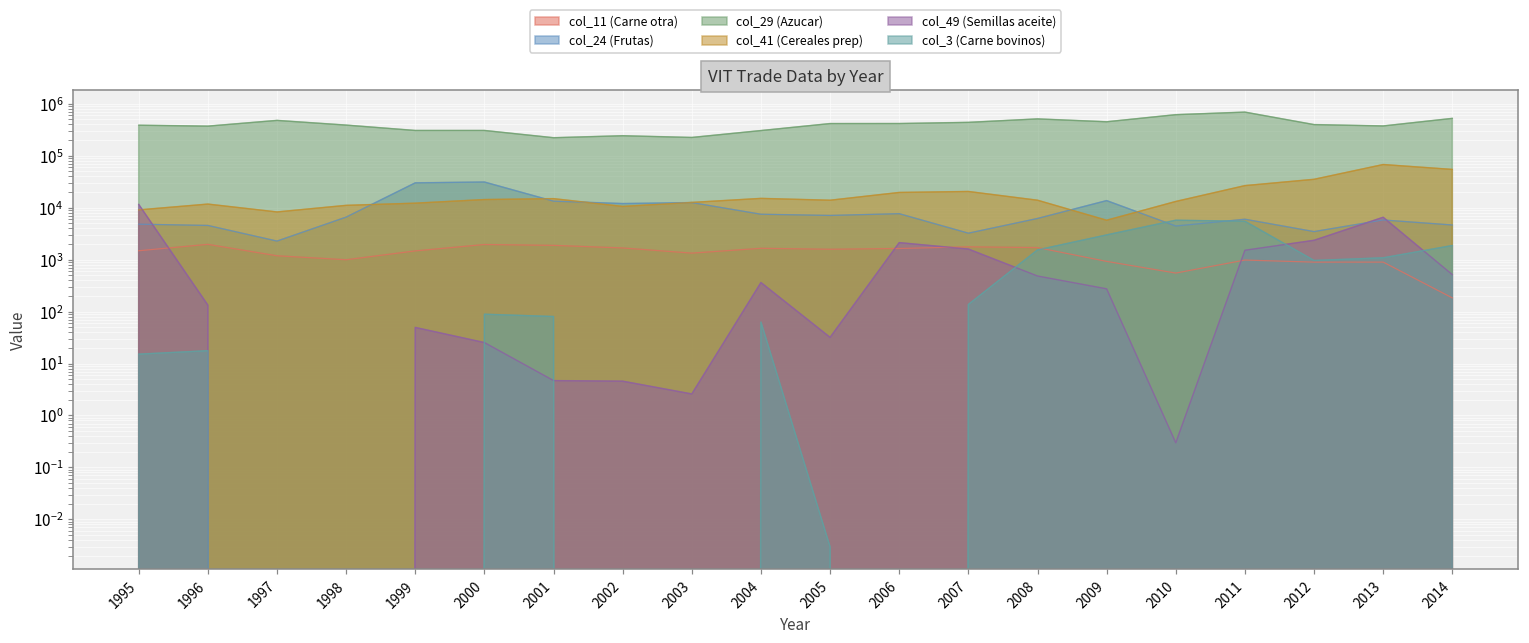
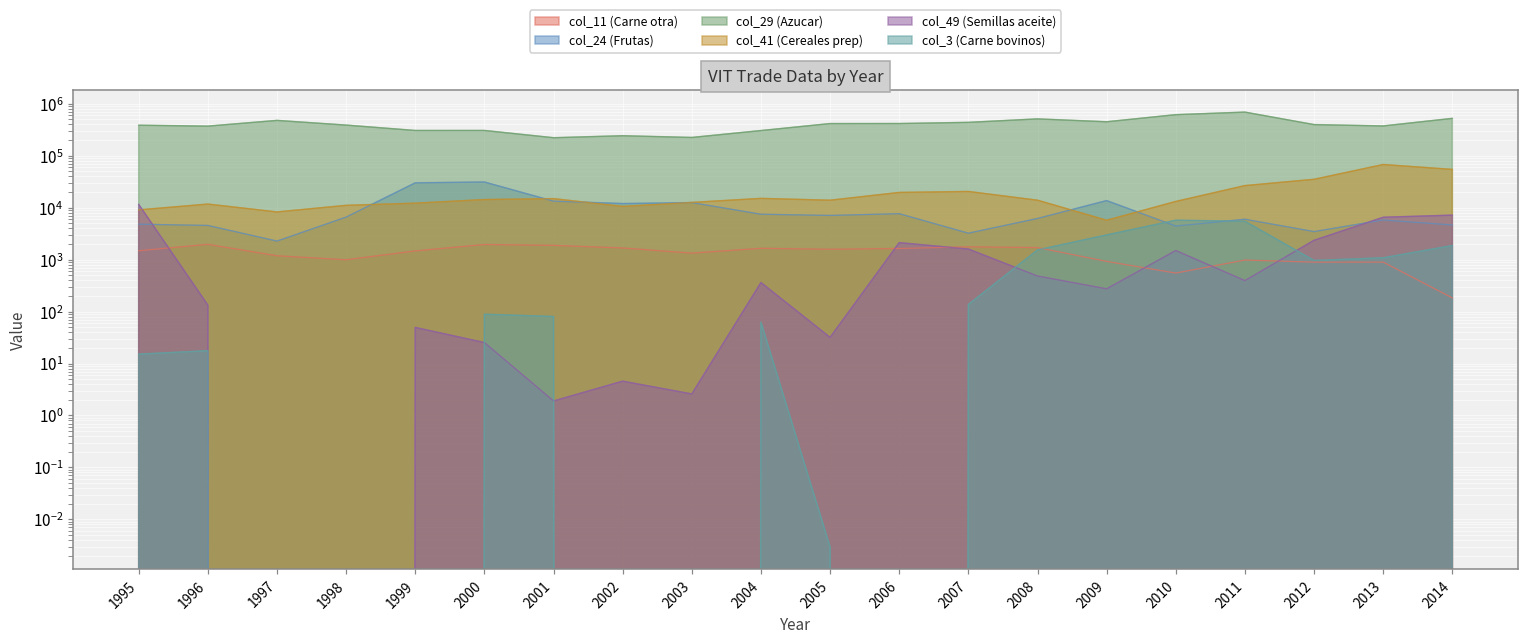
  {
    "col_49 (Semillas aceite)": {
      "1995": 12000,
      "1996": 130,
      "1999": 50,
      "2000": 30,
-     "2001": 5,
+     "2001": 1.9,
      "2002": 5,
      "2003": 3,
      "2004": 400,
      "2005": 30,
      "2006": 2000,
      "2008": 500,
      "2009": 300,
-     "2010": 0.3,
-     "2011": 1500,
+     "2010": 1500,
+     "2011": 400,
      "2012": 2000,
-     "2014": 500
+     "2014": 7000
    }
  }
